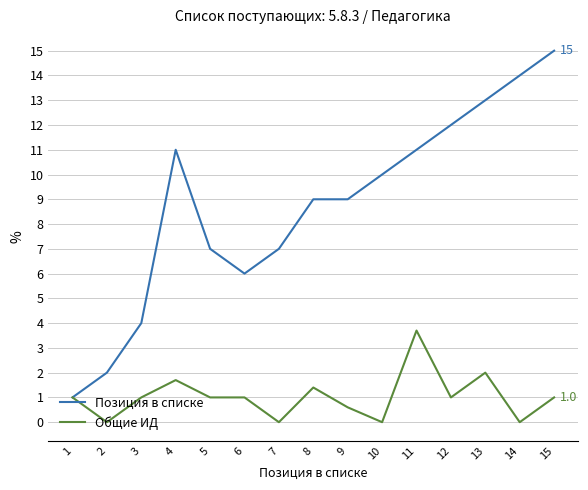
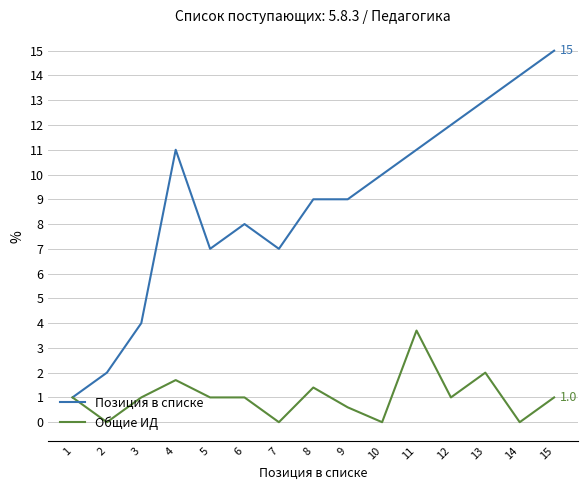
  {
    "Позиция в списке": {
      "2": 2,
      "3": 4,
      "4": 11,
      "5": 7,
-     "6": 6,
+     "6": 8,
      "7": 7,
      "8": 9,
      "9": 9,
      "10": 10,
      "11": 11,
      "12": 12,
      "13": 13,
      "14": 14
    },
    "Общие ИД": {
      "15": 1.0
    }
  }
